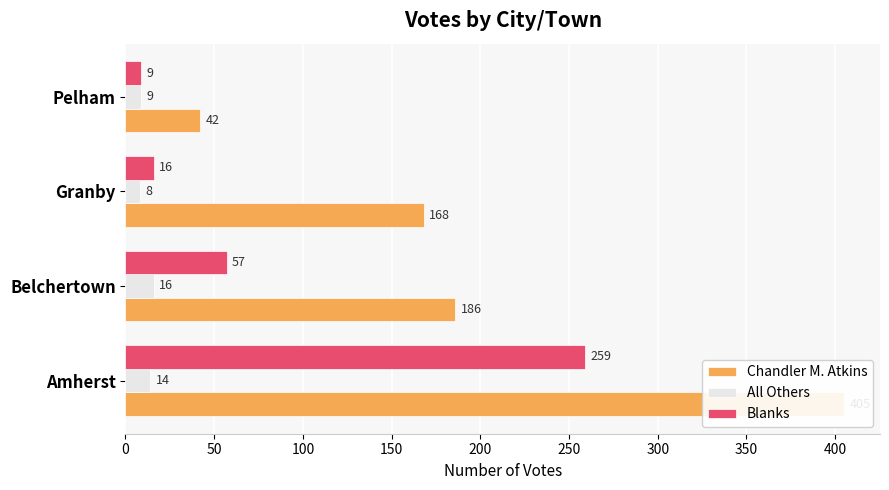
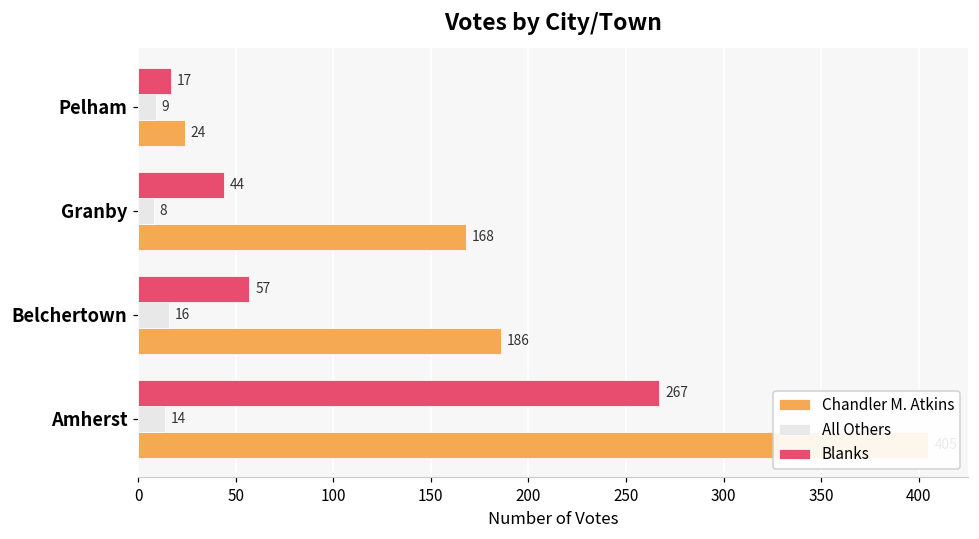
  {
    "Chandler M. Atkins": {
-     "Pelham": 42,
+     "Pelham": 24,
      "Granby": 168,
      "Belchertown": 186
    },
    "All Others": {
      "Pelham": 9,
      "Granby": 8,
      "Belchertown": 16,
      "Amherst": 14
    },
    "Blanks": {
-     "Pelham": 9,
-     "Granby": 16,
+     "Pelham": 17,
+     "Granby": 44,
      "Belchertown": 57,
-     "Amherst": 259
+     "Amherst": 267
    }
  }
